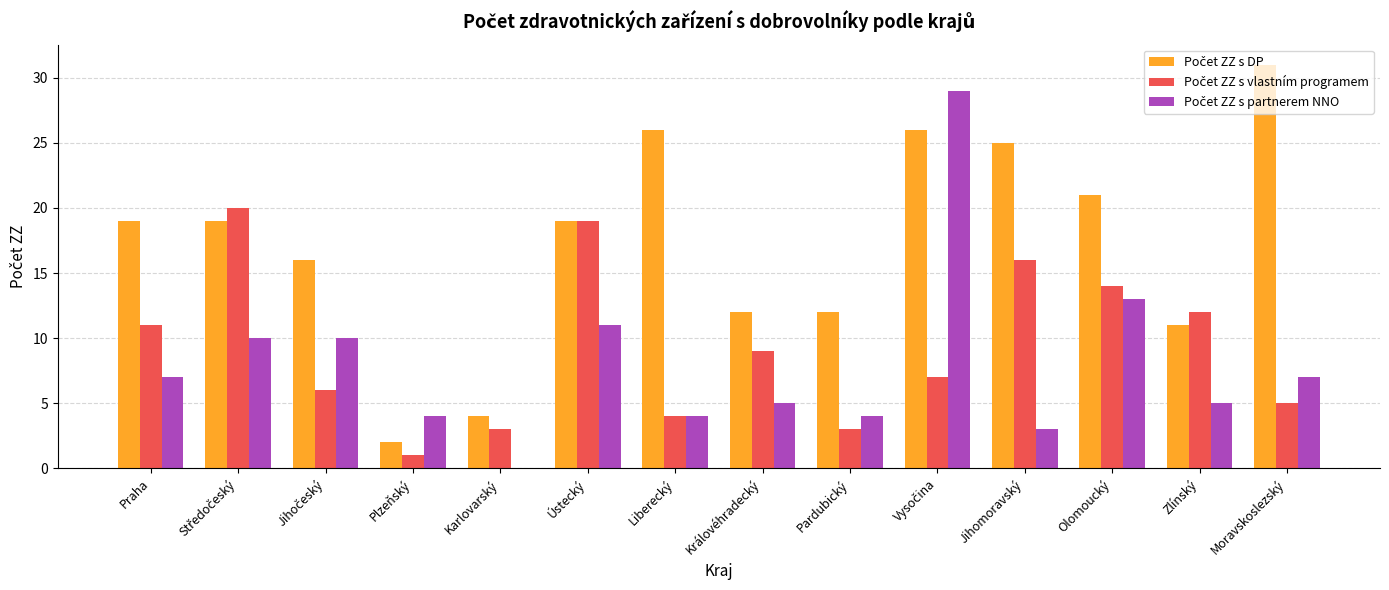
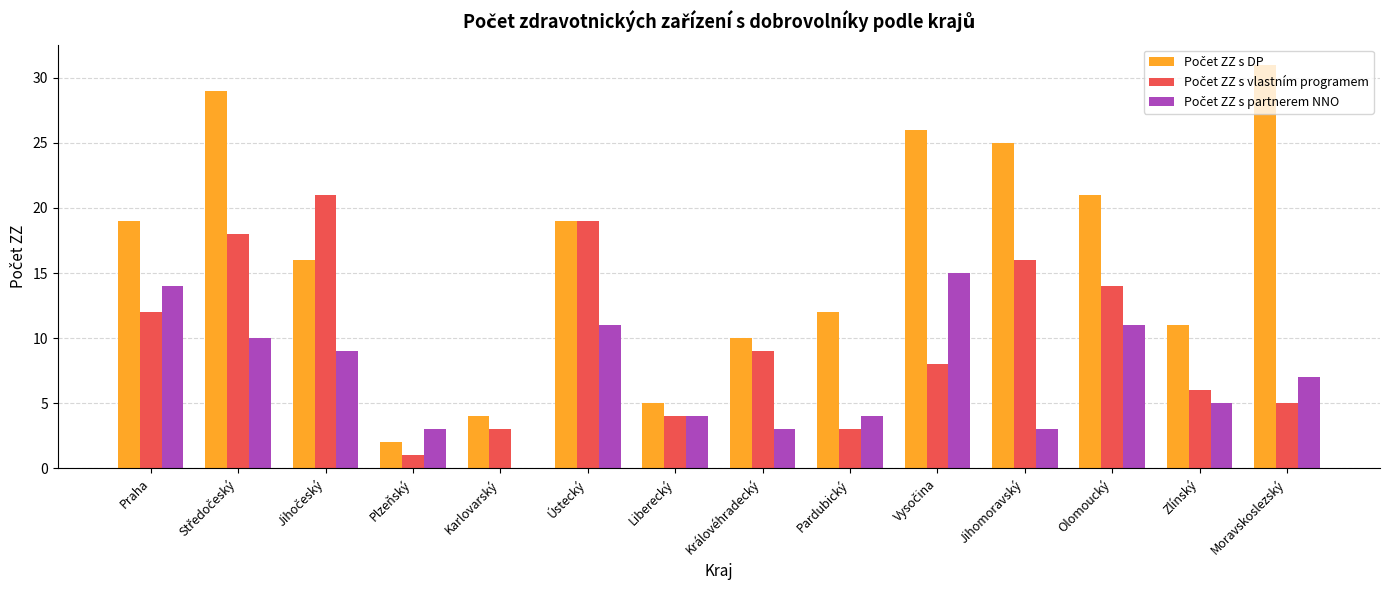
  {
    "Počet ZZ s DP": {
      "Praha": 19,
-     "Středočeský": 19,
+     "Středočeský": 29,
      "Jihočeský": 16,
      "Plzeňský": 2,
      "Karlovarský": 4,
      "Ústecký": 19,
-     "Liberecký": 26,
-     "Královéhradecký": 12,
+     "Liberecký": 5,
+     "Královéhradecký": 10,
      "Pardubický": 12,
      "Vysočina": 26,
      "Jihomoravský": 25,
      "Olomoucký": 21,
      "Zlínský": 11
    },
    "Počet ZZ s vlastním programem": {
-     "Praha": 11,
-     "Středočeský": 20,
-     "Jihočeský": 6,
+     "Praha": 12,
+     "Středočeský": 18,
+     "Jihočeský": 21,
      "Plzeňský": 1,
      "Karlovarský": 3,
      "Ústecký": 19,
      "Liberecký": 4,
      "Královéhradecký": 9,
      "Pardubický": 3,
-     "Vysočina": 7,
+     "Vysočina": 8,
      "Jihomoravský": 16,
      "Olomoucký": 14,
-     "Zlínský": 12,
+     "Zlínský": 6,
      "Moravskoslezský": 5
    },
    "Počet ZZ s partnerem NNO": {
-     "Praha": 7,
+     "Praha": 14,
      "Středočeský": 10,
-     "Jihočeský": 10,
-     "Plzeňský": 4,
+     "Jihočeský": 9,
+     "Plzeňský": 3,
      "Karlovarský": 0,
      "Ústecký": 11,
      "Liberecký": 4,
-     "Královéhradecký": 5,
+     "Královéhradecký": 3,
      "Pardubický": 4,
-     "Vysočina": 29,
+     "Vysočina": 15,
      "Jihomoravský": 3,
-     "Olomoucký": 13,
+     "Olomoucký": 11,
      "Zlínský": 5,
      "Moravskoslezský": 7
    }
  }
